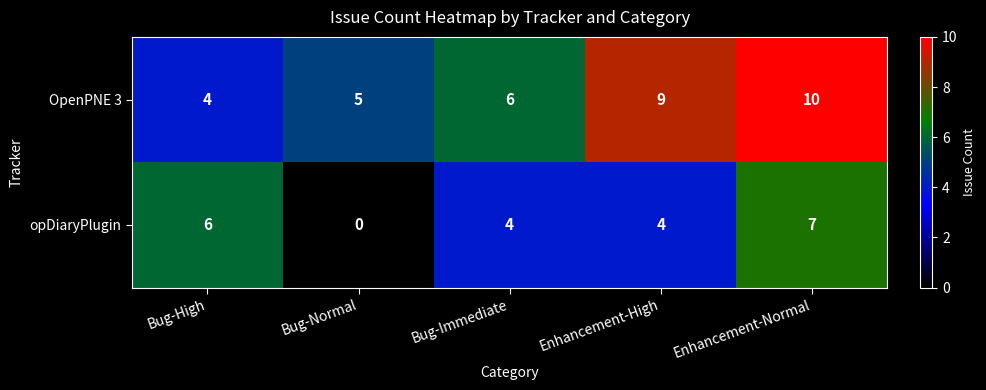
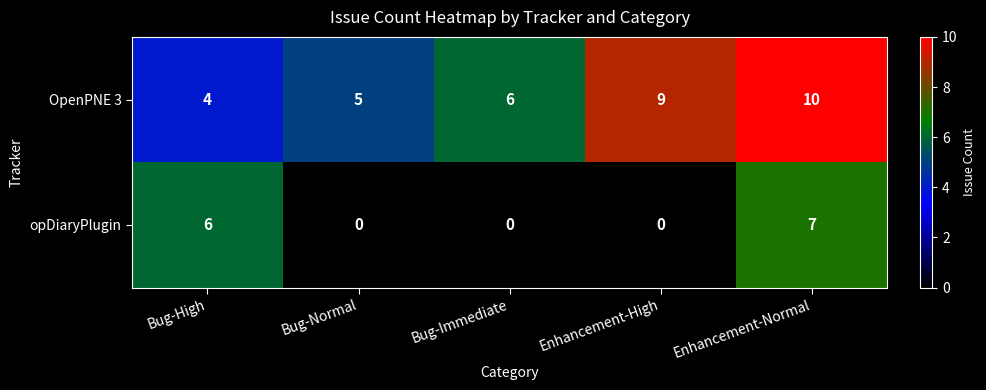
  {
    "OpenPNE 3": {
      "Bug-High": 4,
      "Bug-Normal": 5,
      "Bug-Immediate": 6,
      "Enhancement-High": 9,
      "Enhancement-Normal": 10
    },
    "opDiaryPlugin": {
      "Bug-High": 6,
      "Bug-Normal": 0,
-     "Bug-Immediate": 4,
-     "Enhancement-High": 4,
+     "Bug-Immediate": 0,
+     "Enhancement-High": 0,
      "Enhancement-Normal": 7
    }
  }
